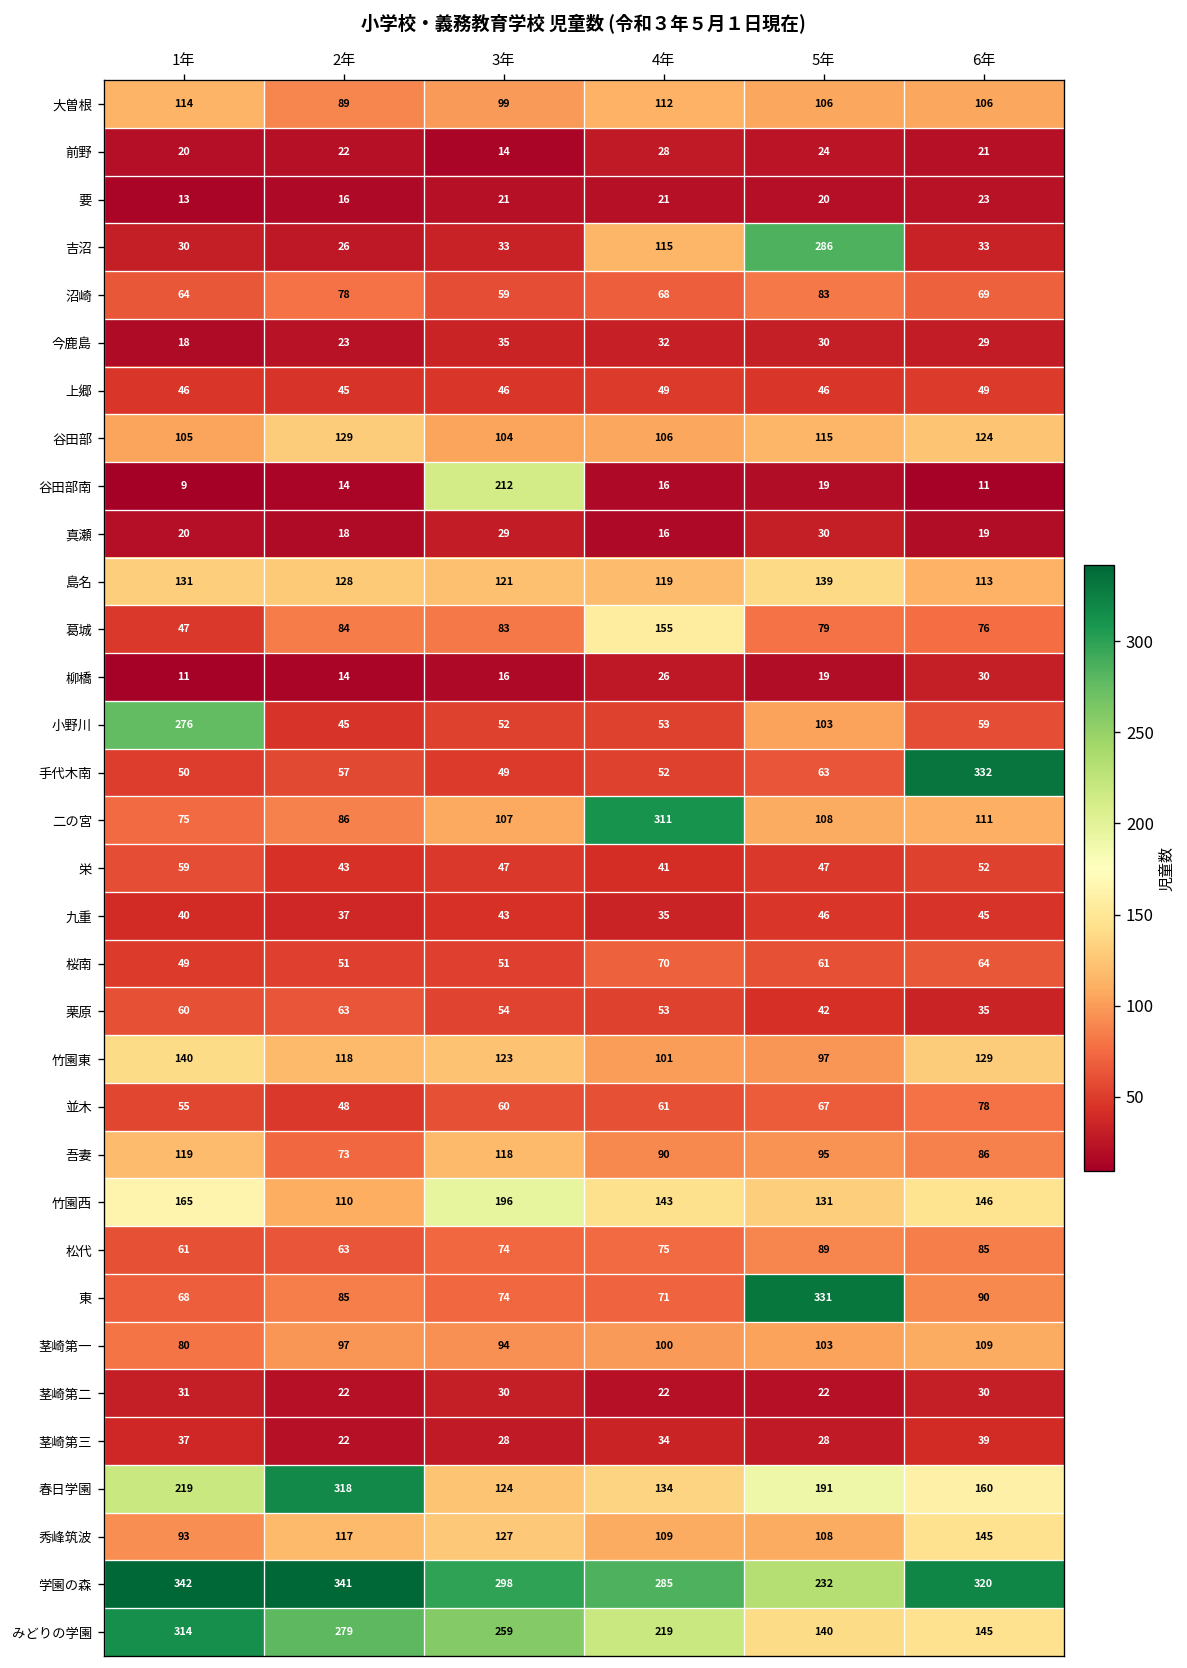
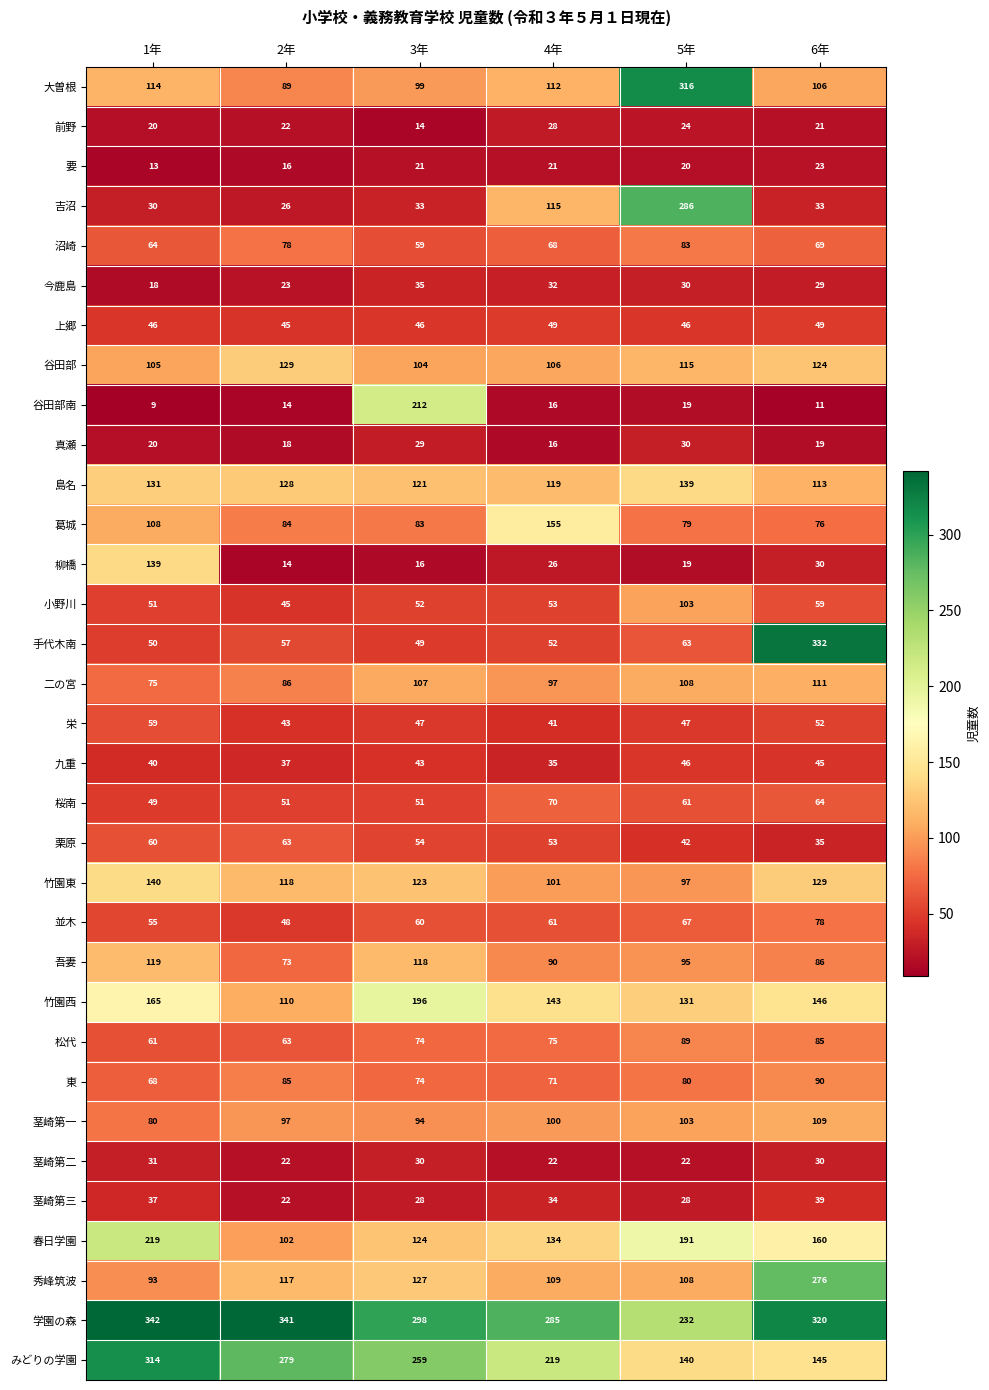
  {
    "大曽根": {
      "1年": 114,
      "2年": 89,
      "3年": 99,
      "4年": 112,
-     "5年": 106,
+     "5年": 316,
      "6年": 106
    },
    "前野": {
      "1年": 20,
      "2年": 22,
      "3年": 14,
      "4年": 28,
      "5年": 24,
      "6年": 21
    },
    "要": {
      "1年": 13,
      "2年": 16,
      "3年": 21,
      "4年": 21,
      "5年": 20,
      "6年": 23
    },
    "吉沼": {
      "1年": 30,
      "2年": 26,
      "3年": 33,
      "4年": 115,
      "5年": 286,
      "6年": 33
    },
    "沼崎": {
      "1年": 64,
      "2年": 78,
      "3年": 59,
      "4年": 68,
      "5年": 83,
      "6年": 69
    },
    "今鹿島": {
      "1年": 18,
      "2年": 23,
      "3年": 35,
      "4年": 32,
      "5年": 30,
      "6年": 29
    },
    "上郷": {
      "1年": 46,
      "2年": 45,
      "3年": 46,
      "4年": 49,
      "5年": 46,
      "6年": 49
    },
    "谷田部": {
      "1年": 105,
      "2年": 129,
      "3年": 104,
      "4年": 106,
      "5年": 115,
      "6年": 124
    },
    "谷田部南": {
      "1年": 9,
      "2年": 14,
      "3年": 212,
      "4年": 16,
      "5年": 19,
      "6年": 11
    },
    "真瀬": {
      "1年": 20,
      "2年": 18,
      "3年": 29,
      "4年": 16,
      "5年": 30,
      "6年": 19
    },
    "島名": {
      "1年": 131,
      "2年": 128,
      "3年": 121,
      "4年": 119,
      "5年": 139,
      "6年": 113
    },
    "葛城": {
-     "1年": 47,
+     "1年": 108,
      "2年": 84,
      "3年": 83,
      "4年": 155,
      "5年": 79,
      "6年": 76
    },
    "柳橋": {
-     "1年": 11,
+     "1年": 139,
      "2年": 14,
      "3年": 16,
      "4年": 26,
      "5年": 19,
      "6年": 30
    },
    "小野川": {
-     "1年": 276,
+     "1年": 51,
      "2年": 45,
      "3年": 52,
      "4年": 53,
      "5年": 103,
      "6年": 59
    },
    "手代木南": {
      "1年": 50,
      "2年": 57,
      "3年": 49,
      "4年": 52,
      "5年": 63,
      "6年": 332
    },
    "二の宮": {
      "1年": 75,
      "2年": 86,
      "3年": 107,
-     "4年": 311,
+     "4年": 97,
      "5年": 108,
      "6年": 111
    },
    "栄": {
      "1年": 59,
      "2年": 43,
      "3年": 47,
      "4年": 41,
      "5年": 47,
      "6年": 52
    },
    "九重": {
      "1年": 40,
      "2年": 37,
      "3年": 43,
      "4年": 35,
      "5年": 46,
      "6年": 45
    },
    "桜南": {
      "1年": 49,
      "2年": 51,
      "3年": 51,
      "4年": 70,
      "5年": 61,
      "6年": 64
    },
    "栗原": {
      "1年": 60,
      "2年": 63,
      "3年": 54,
      "4年": 53,
      "5年": 42,
      "6年": 35
    },
    "竹園東": {
      "1年": 140,
      "2年": 118,
      "3年": 123,
      "4年": 101,
      "5年": 97,
      "6年": 129
    },
    "並木": {
      "1年": 55,
      "2年": 48,
      "3年": 60,
      "4年": 61,
      "5年": 67,
      "6年": 78
    },
    "吾妻": {
      "1年": 119,
      "2年": 73,
      "3年": 118,
      "4年": 90,
      "5年": 95,
      "6年": 86
    },
    "竹園西": {
      "1年": 165,
      "2年": 110,
      "3年": 196,
      "4年": 143,
      "5年": 131,
      "6年": 146
    },
    "松代": {
      "1年": 61,
      "2年": 63,
      "3年": 74,
      "4年": 75,
      "5年": 89,
      "6年": 85
    },
    "東": {
      "1年": 68,
      "2年": 85,
      "3年": 74,
      "4年": 71,
-     "5年": 331,
+     "5年": 80,
      "6年": 90
    },
    "茎崎第一": {
      "1年": 80,
      "2年": 97,
      "3年": 94,
      "4年": 100,
      "5年": 103,
      "6年": 109
    },
    "茎崎第二": {
      "1年": 31,
      "2年": 22,
      "3年": 30,
      "4年": 22,
      "5年": 22,
      "6年": 30
    },
    "茎崎第三": {
      "1年": 37,
      "2年": 22,
      "3年": 28,
      "4年": 34,
      "5年": 28,
      "6年": 39
    },
    "春日学園": {
      "1年": 219,
-     "2年": 318,
+     "2年": 102,
      "3年": 124,
      "4年": 134,
      "5年": 191,
      "6年": 160
    },
    "秀峰筑波": {
      "1年": 93,
      "2年": 117,
      "3年": 127,
      "4年": 109,
      "5年": 108,
-     "6年": 145
+     "6年": 276
    },
    "学園の森": {
      "1年": 342,
      "2年": 341,
      "3年": 298,
      "4年": 285,
      "5年": 232,
      "6年": 320
    },
    "みどりの学園": {
      "1年": 314,
      "2年": 279,
      "3年": 259,
      "4年": 219,
      "5年": 140,
      "6年": 145
    }
  }
